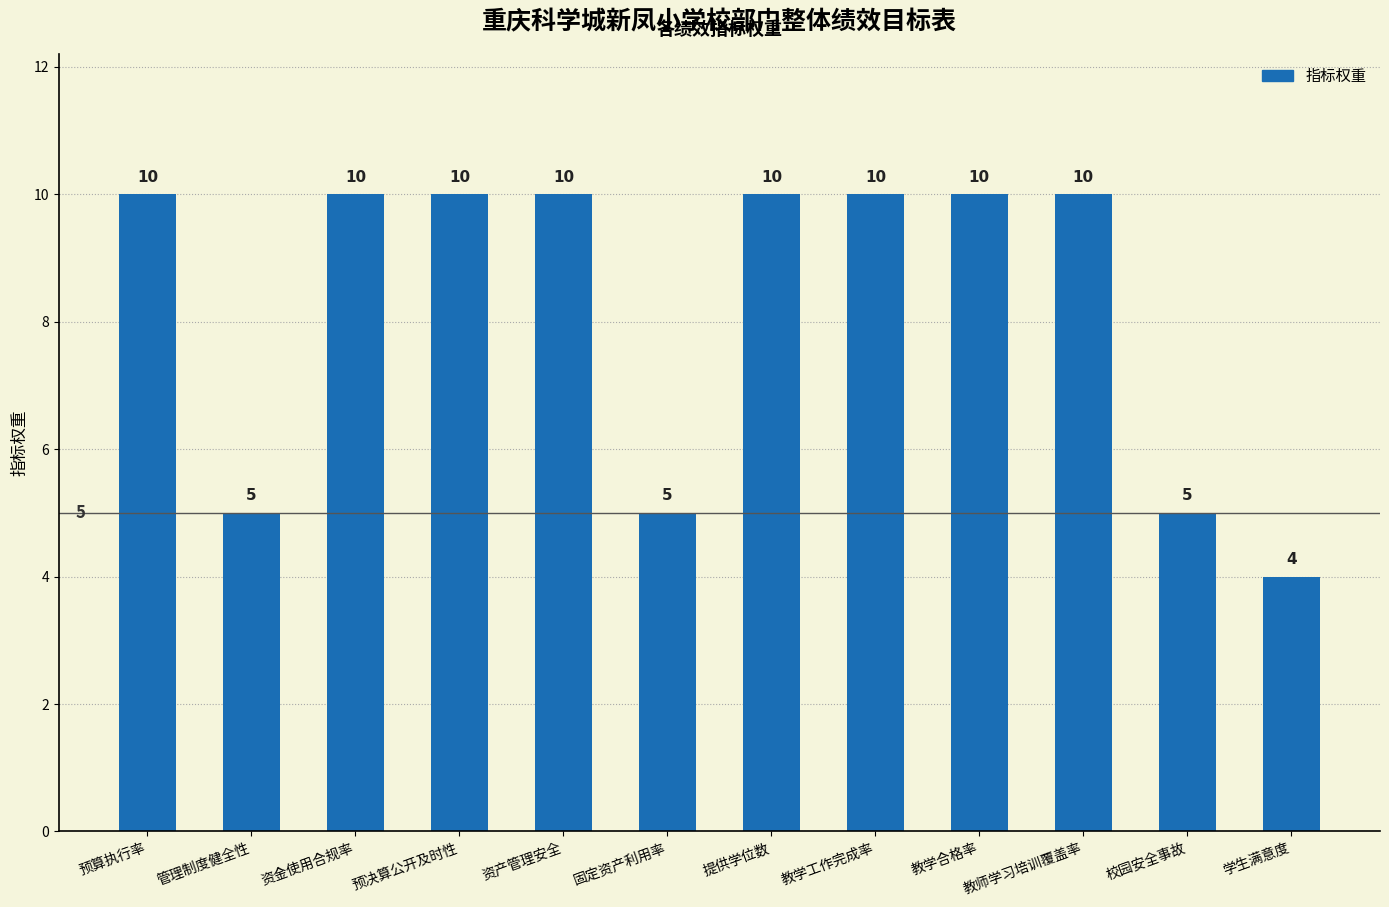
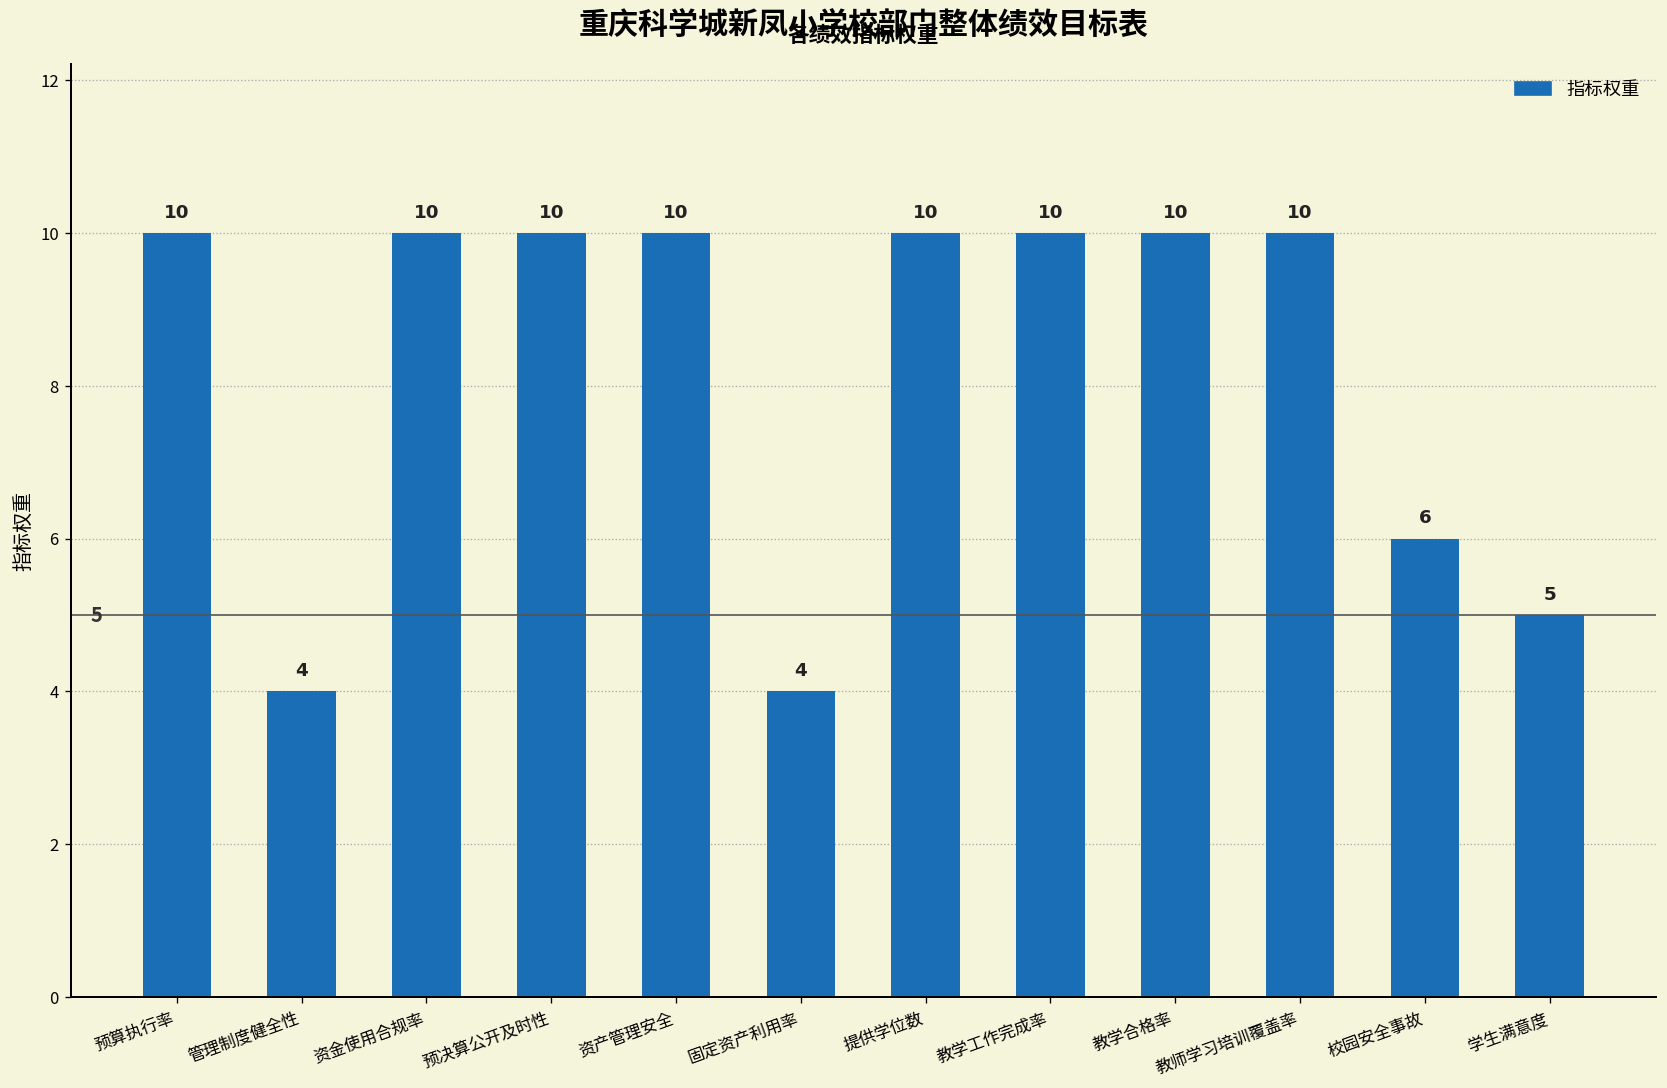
  {
    "预算执行率": 10,
-   "管理制度健全性": 5,
+   "管理制度健全性": 4,
    "资金使用合规率": 10,
    "预决算公开及时性": 10,
    "资产管理安全": 10,
-   "固定资产利用率": 5,
+   "固定资产利用率": 4,
    "提供学位数": 10,
    "教学工作完成率": 10,
    "教学合格率": 10,
    "教师学习培训覆盖率": 10,
-   "校园安全事故": 5,
-   "学生满意度": 4
+   "校园安全事故": 6,
+   "学生满意度": 5
  }
